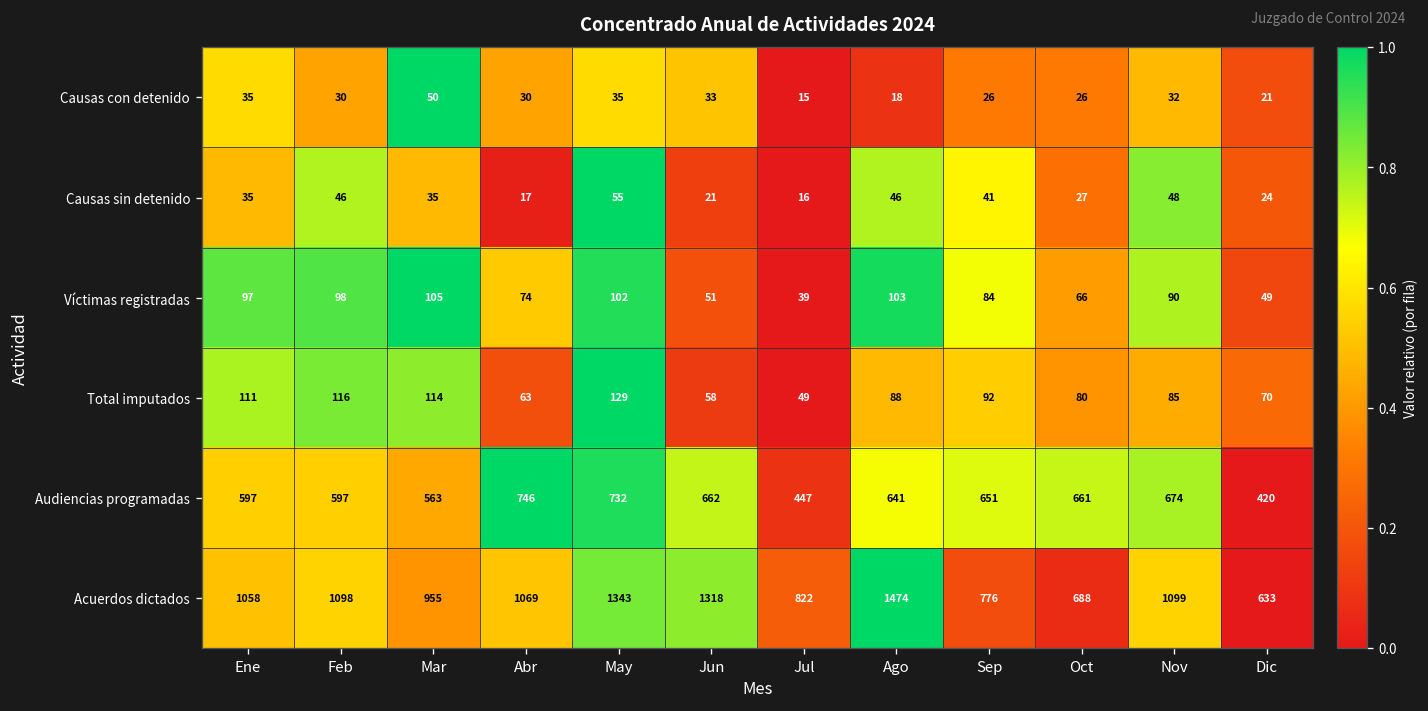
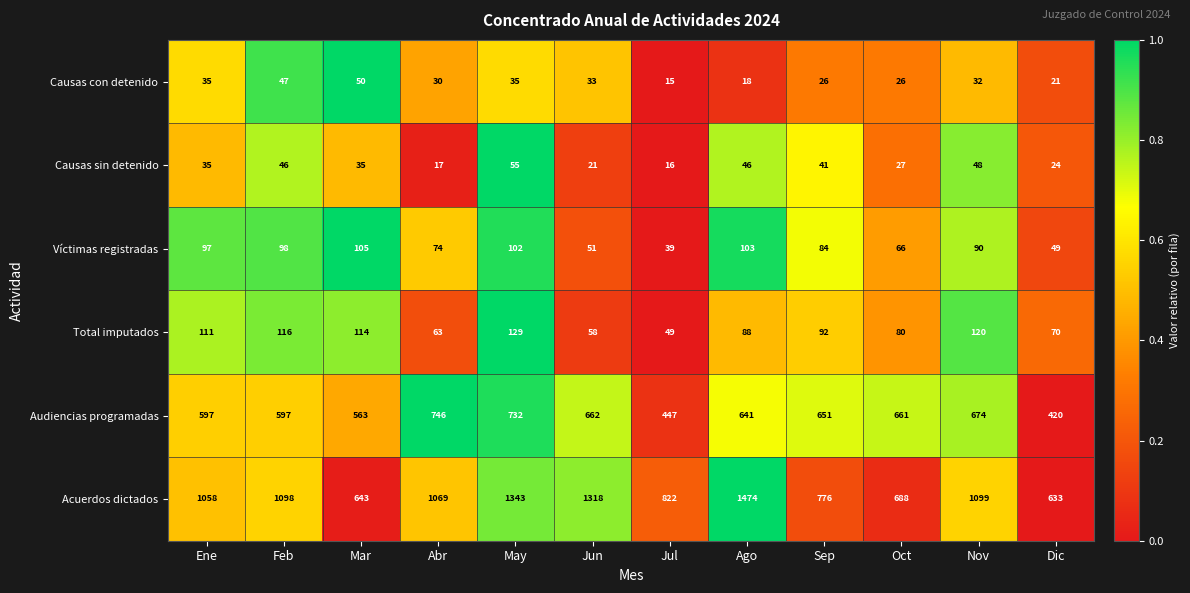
  {
    "Causas con detenido": {
      "Ene": 35,
-     "Feb": 30,
+     "Feb": 47,
      "Mar": 50,
      "Abr": 30,
      "May": 35,
      "Jun": 33,
      "Jul": 15,
      "Ago": 18,
      "Sep": 26,
      "Oct": 26,
      "Nov": 32,
      "Dic": 21
    },
    "Causas sin detenido": {
      "Ene": 35,
      "Feb": 46,
      "Mar": 35,
      "Abr": 17,
      "May": 55,
      "Jun": 21,
      "Jul": 16,
      "Ago": 46,
      "Sep": 41,
      "Oct": 27,
      "Nov": 48,
      "Dic": 24
    },
    "Víctimas registradas": {
      "Ene": 97,
      "Feb": 98,
      "Mar": 105,
      "Abr": 74,
      "May": 102,
      "Jun": 51,
      "Jul": 39,
      "Ago": 103,
      "Sep": 84,
      "Oct": 66,
      "Nov": 90,
      "Dic": 49
    },
    "Total imputados": {
      "Ene": 111,
      "Feb": 116,
      "Mar": 114,
      "Abr": 63,
      "May": 129,
      "Jun": 58,
      "Jul": 49,
      "Ago": 88,
      "Sep": 92,
      "Oct": 80,
-     "Nov": 85,
+     "Nov": 120,
      "Dic": 70
    },
    "Audiencias programadas": {
      "Ene": 597,
      "Feb": 597,
      "Mar": 563,
      "Abr": 746,
      "May": 732,
      "Jun": 662,
      "Jul": 447,
      "Ago": 641,
      "Sep": 651,
      "Oct": 661,
      "Nov": 674,
      "Dic": 420
    },
    "Acuerdos dictados": {
      "Ene": 1058,
      "Feb": 1098,
-     "Mar": 955,
+     "Mar": 643,
      "Abr": 1069,
      "May": 1343,
      "Jun": 1318,
      "Jul": 822,
      "Ago": 1474,
      "Sep": 776,
      "Oct": 688,
      "Nov": 1099,
      "Dic": 633
    }
  }
